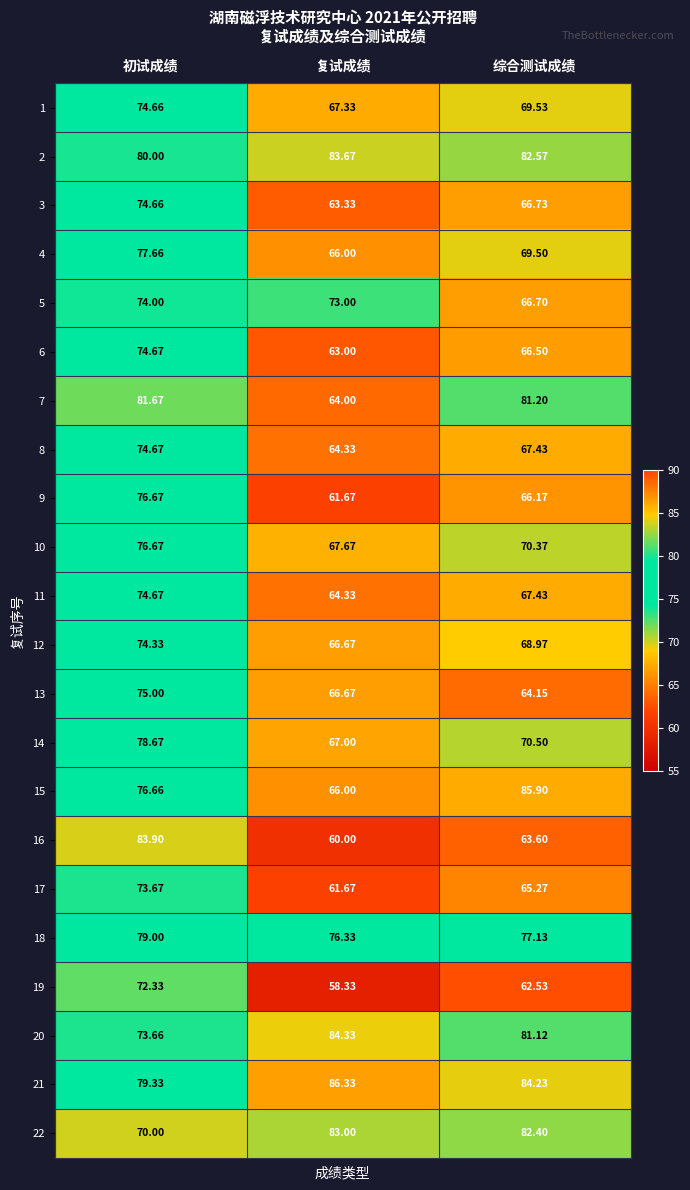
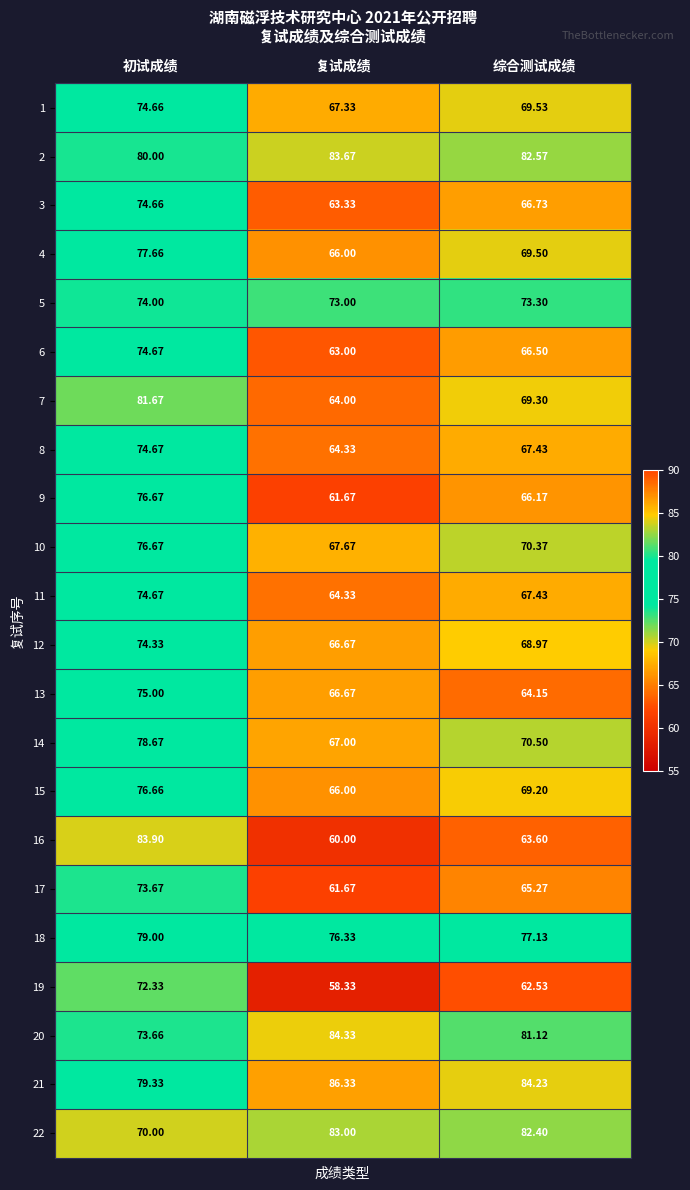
  {
    "1": {
      "初试成绩": 74.66,
      "复试成绩": 67.33,
      "综合测试成绩": 69.53
    },
    "2": {
      "初试成绩": 80.00,
      "复试成绩": 83.67,
      "综合测试成绩": 82.57
    },
    "3": {
      "初试成绩": 74.66,
      "复试成绩": 63.33,
      "综合测试成绩": 66.73
    },
    "4": {
      "初试成绩": 77.66,
      "复试成绩": 66.00,
      "综合测试成绩": 69.50
    },
    "5": {
      "初试成绩": 74.00,
      "复试成绩": 73.00,
-     "综合测试成绩": 66.70
+     "综合测试成绩": 73.30
    },
    "6": {
      "初试成绩": 74.67,
      "复试成绩": 63.00,
      "综合测试成绩": 66.50
    },
    "7": {
      "初试成绩": 81.67,
      "复试成绩": 64.00,
-     "综合测试成绩": 81.20
+     "综合测试成绩": 69.30
    },
    "8": {
      "初试成绩": 74.67,
      "复试成绩": 64.33,
      "综合测试成绩": 67.43
    },
    "9": {
      "初试成绩": 76.67,
      "复试成绩": 61.67,
      "综合测试成绩": 66.17
    },
    "10": {
      "初试成绩": 76.67,
      "复试成绩": 67.67,
      "综合测试成绩": 70.37
    },
    "11": {
      "初试成绩": 74.67,
      "复试成绩": 64.33,
      "综合测试成绩": 67.43
    },
    "12": {
      "初试成绩": 74.33,
      "复试成绩": 66.67,
      "综合测试成绩": 68.97
    },
    "13": {
      "初试成绩": 75.00,
      "复试成绩": 66.67,
      "综合测试成绩": 64.15
    },
    "14": {
      "初试成绩": 78.67,
      "复试成绩": 67.00,
      "综合测试成绩": 70.50
    },
    "15": {
      "初试成绩": 76.66,
      "复试成绩": 66.00,
-     "综合测试成绩": 85.90
+     "综合测试成绩": 69.20
    },
    "16": {
      "初试成绩": 83.90,
      "复试成绩": 60.00,
      "综合测试成绩": 63.60
    },
    "17": {
      "初试成绩": 73.67,
      "复试成绩": 61.67,
      "综合测试成绩": 65.27
    },
    "18": {
      "初试成绩": 79.00,
      "复试成绩": 76.33,
      "综合测试成绩": 77.13
    },
    "19": {
      "初试成绩": 72.33,
      "复试成绩": 58.33,
      "综合测试成绩": 62.53
    },
    "20": {
      "初试成绩": 73.66,
      "复试成绩": 84.33,
      "综合测试成绩": 81.12
    },
    "21": {
      "初试成绩": 79.33,
      "复试成绩": 86.33,
      "综合测试成绩": 84.23
    },
    "22": {
      "初试成绩": 70.00,
      "复试成绩": 83.00,
      "综合测试成绩": 82.40
    }
  }
